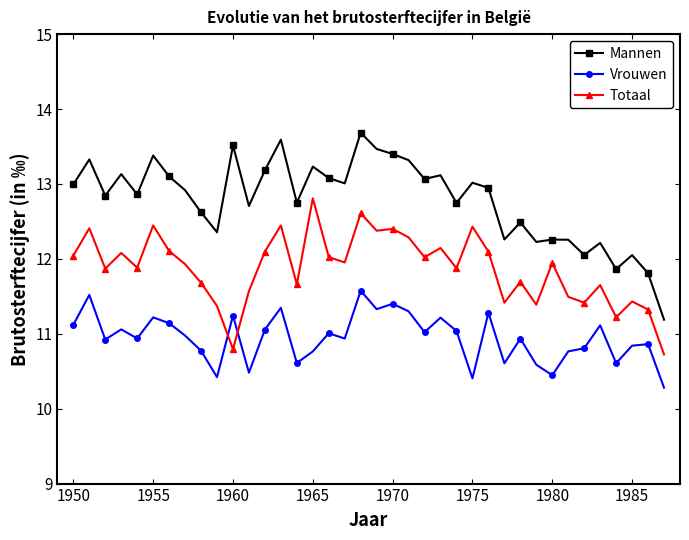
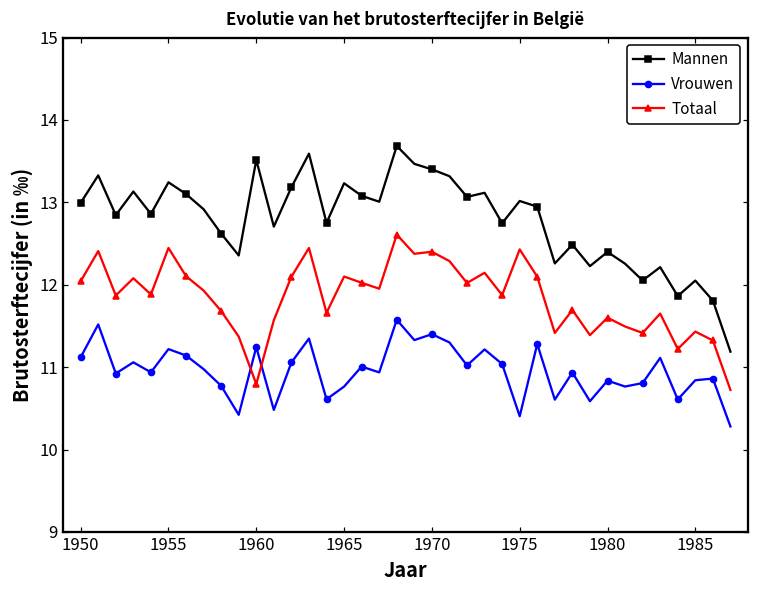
  {
    "Mannen": {
      "1950": 13.0,
-     "1955": 13.4,
+     "1955": 13.2,
      "1960": 13.5,
      "1965": 13.2,
      "1970": 13.4,
      "1975": 13.0,
-     "1980": 12.3,
+     "1980": 12.4,
      "1985": 12.0
    },
    "Vrouwen": {
      "1950": 11.1,
      "1955": 11.2,
      "1960": 11.2,
      "1965": 10.8,
      "1970": 11.4,
      "1975": 10.4,
-     "1980": 10.4,
+     "1980": 10.8,
      "1985": 10.8
    },
    "Totaal": {
      "1950": 12.0,
      "1955": 12.4,
      "1960": 10.8,
-     "1965": 12.8,
+     "1965": 12.1,
      "1970": 12.4,
      "1975": 12.4,
-     "1980": 11.9,
+     "1980": 11.6,
      "1985": 11.4
    }
  }
